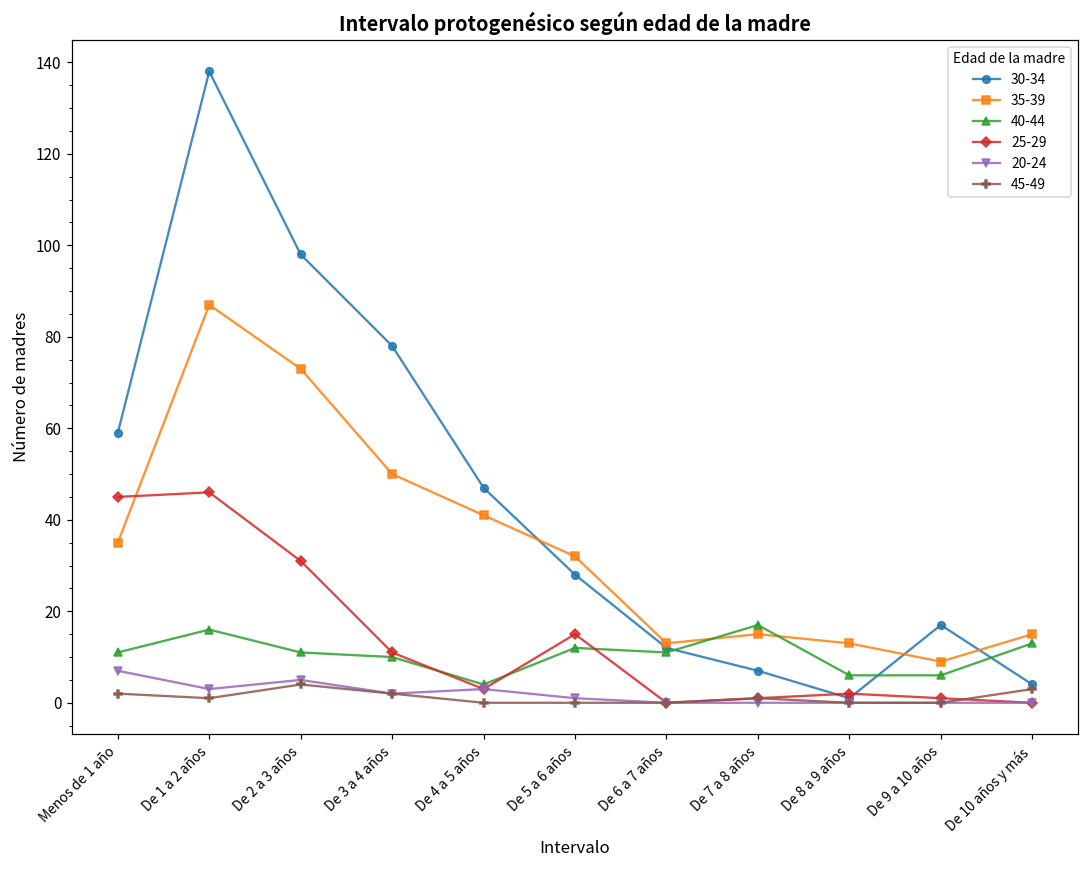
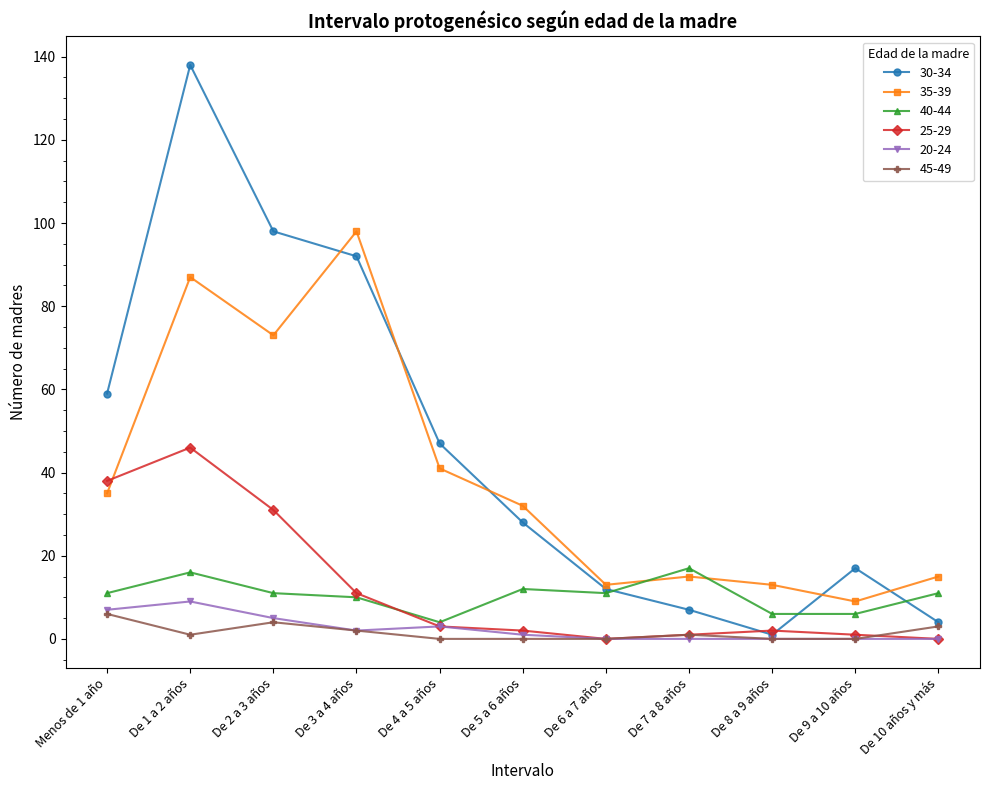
  {
    "30-34": {
      "Menos de 1 año": 59,
      "De 1 a 2 años": 138,
      "De 2 a 3 años": 98,
-     "De 3 a 4 años": 78,
+     "De 3 a 4 años": 92,
      "De 4 a 5 años": 47,
      "De 5 a 6 años": 28,
      "De 6 a 7 años": 12,
      "De 7 a 8 años": 7,
      "De 8 a 9 años": 1,
      "De 9 a 10 años": 17,
      "De 10 años y más": 4
    },
    "35-39": {
      "Menos de 1 año": 35,
      "De 1 a 2 años": 87,
      "De 2 a 3 años": 73,
-     "De 3 a 4 años": 50,
+     "De 3 a 4 años": 98,
      "De 4 a 5 años": 41,
      "De 5 a 6 años": 32,
      "De 6 a 7 años": 13,
      "De 7 a 8 años": 15,
      "De 8 a 9 años": 13,
      "De 9 a 10 años": 9,
      "De 10 años y más": 15
    },
    "40-44": {
      "Menos de 1 año": 11,
      "De 1 a 2 años": 16,
      "De 2 a 3 años": 11,
      "De 3 a 4 años": 10,
      "De 4 a 5 años": 4,
      "De 5 a 6 años": 12,
      "De 6 a 7 años": 11,
      "De 7 a 8 años": 17,
      "De 8 a 9 años": 6,
      "De 9 a 10 años": 6,
-     "De 10 años y más": 13
+     "De 10 años y más": 11
    },
    "25-29": {
-     "Menos de 1 año": 45,
+     "Menos de 1 año": 38,
      "De 1 a 2 años": 46,
      "De 2 a 3 años": 31,
      "De 3 a 4 años": 11,
-     "De 5 a 6 años": 15,
+     "De 5 a 6 años": 2,
      "De 8 a 9 años": 2,
      "De 9 a 10 años": 1
    },
    "20-24": {
      "Menos de 1 año": 7,
-     "De 1 a 2 años": 3,
+     "De 1 a 2 años": 9,
      "De 2 a 3 años": 5,
      "De 5 a 6 años": 1,
      "De 7 a 8 años": 0
    },
    "45-49": {
-     "Menos de 1 año": 2,
+     "Menos de 1 año": 6,
      "De 1 a 2 años": 1,
      "De 2 a 3 años": 4,
      "De 4 a 5 años": 0,
      "De 5 a 6 años": 0,
      "De 10 años y más": 3
    }
  }
